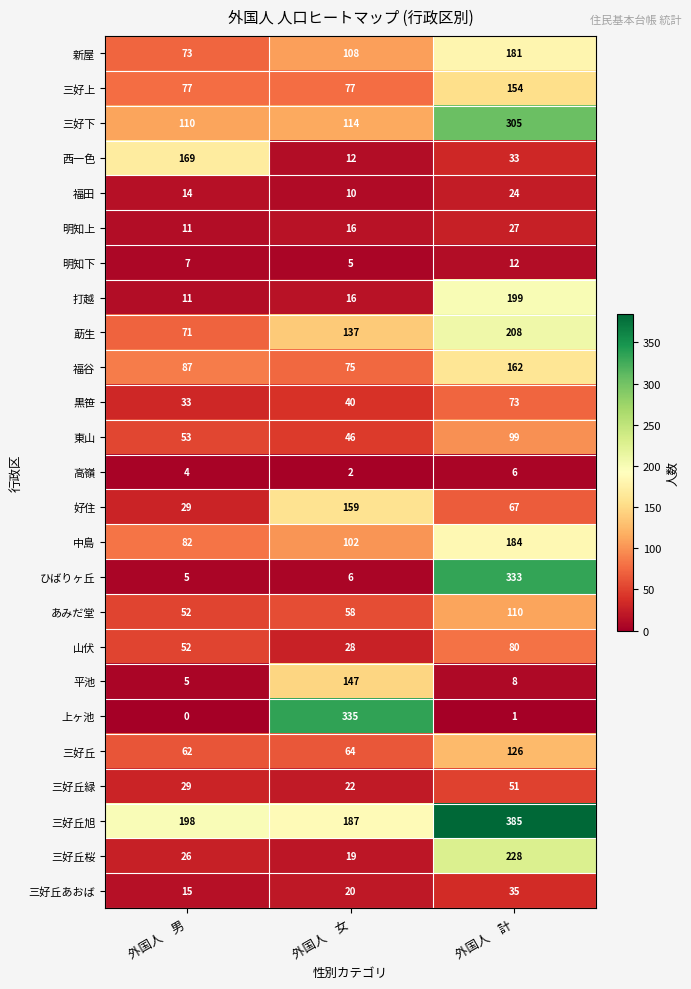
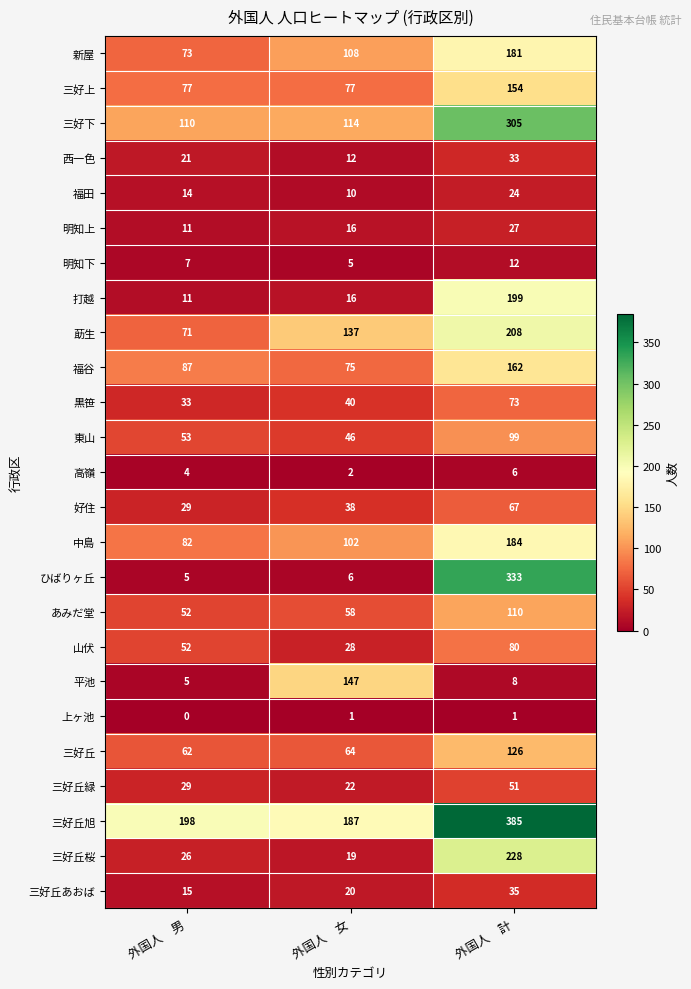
  {
    "新屋": {
      "外国人 男": 73,
      "外国人 女": 108,
      "外国人 計": 181
    },
    "三好上": {
      "外国人 男": 77,
      "外国人 女": 77,
      "外国人 計": 154
    },
    "三好下": {
      "外国人 男": 110,
      "外国人 女": 114,
      "外国人 計": 305
    },
    "西一色": {
-     "外国人 男": 169,
+     "外国人 男": 21,
      "外国人 女": 12,
      "外国人 計": 33
    },
    "福田": {
      "外国人 男": 14,
      "外国人 女": 10,
      "外国人 計": 24
    },
    "明知上": {
      "外国人 男": 11,
      "外国人 女": 16,
      "外国人 計": 27
    },
    "明知下": {
      "外国人 男": 7,
      "外国人 女": 5,
      "外国人 計": 12
    },
    "打越": {
      "外国人 男": 11,
      "外国人 女": 16,
      "外国人 計": 199
    },
    "莇生": {
      "外国人 男": 71,
      "外国人 女": 137,
      "外国人 計": 208
    },
    "福谷": {
      "外国人 男": 87,
      "外国人 女": 75,
      "外国人 計": 162
    },
    "黒笹": {
      "外国人 男": 33,
      "外国人 女": 40,
      "外国人 計": 73
    },
    "東山": {
      "外国人 男": 53,
      "外国人 女": 46,
      "外国人 計": 99
    },
    "高嶺": {
      "外国人 男": 4,
      "外国人 女": 2,
      "外国人 計": 6
    },
    "好住": {
      "外国人 男": 29,
-     "外国人 女": 159,
+     "外国人 女": 38,
      "外国人 計": 67
    },
    "中島": {
      "外国人 男": 82,
      "外国人 女": 102,
      "外国人 計": 184
    },
    "ひばりヶ丘": {
      "外国人 男": 5,
      "外国人 女": 6,
      "外国人 計": 333
    },
    "あみだ堂": {
      "外国人 男": 52,
      "外国人 女": 58,
      "外国人 計": 110
    },
    "山伏": {
      "外国人 男": 52,
      "外国人 女": 28,
      "外国人 計": 80
    },
    "平池": {
      "外国人 男": 5,
      "外国人 女": 147,
      "外国人 計": 8
    },
    "上ヶ池": {
      "外国人 男": 0,
-     "外国人 女": 335,
+     "外国人 女": 1,
      "外国人 計": 1
    },
    "三好丘": {
      "外国人 男": 62,
      "外国人 女": 64,
      "外国人 計": 126
    },
    "三好丘緑": {
      "外国人 男": 29,
      "外国人 女": 22,
      "外国人 計": 51
    },
    "三好丘旭": {
      "外国人 男": 198,
      "外国人 女": 187,
      "外国人 計": 385
    },
    "三好丘桜": {
      "外国人 男": 26,
      "外国人 女": 19,
      "外国人 計": 228
    },
    "三好丘あおば": {
      "外国人 男": 15,
      "外国人 女": 20,
      "外国人 計": 35
    }
  }
